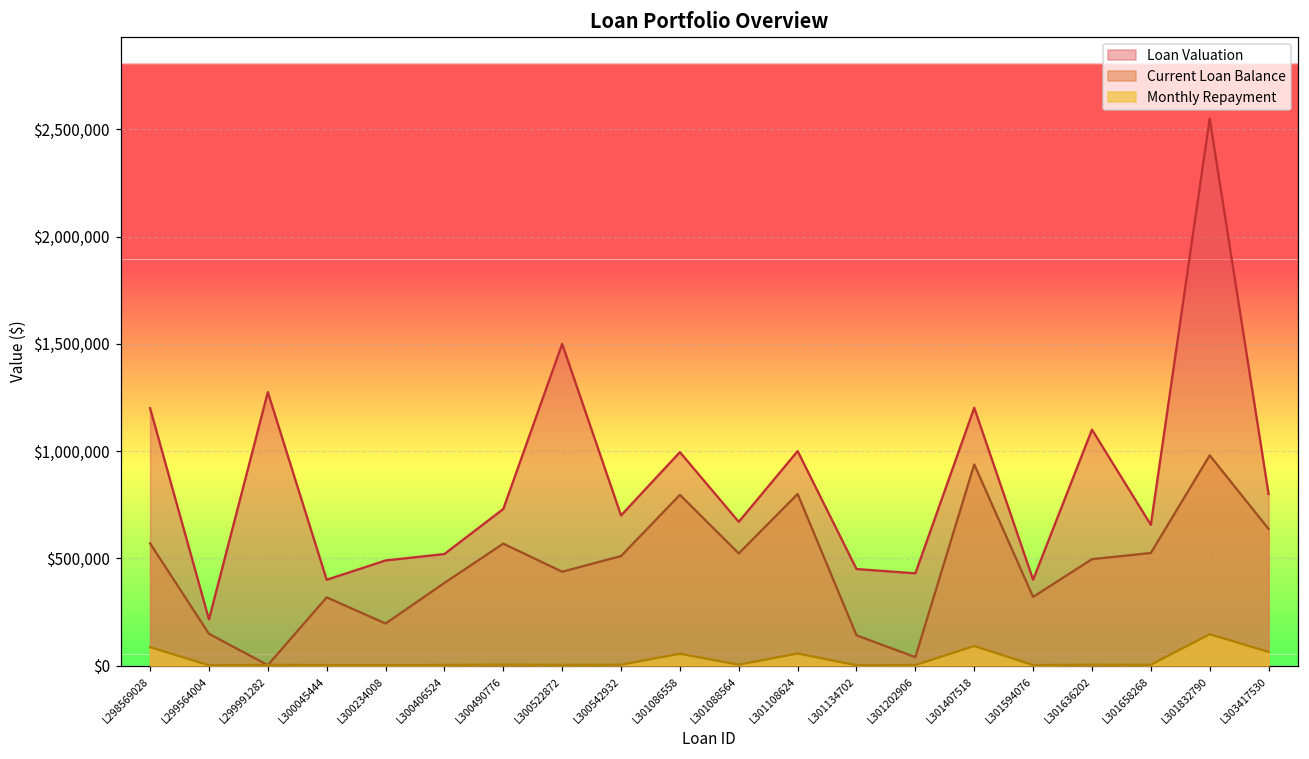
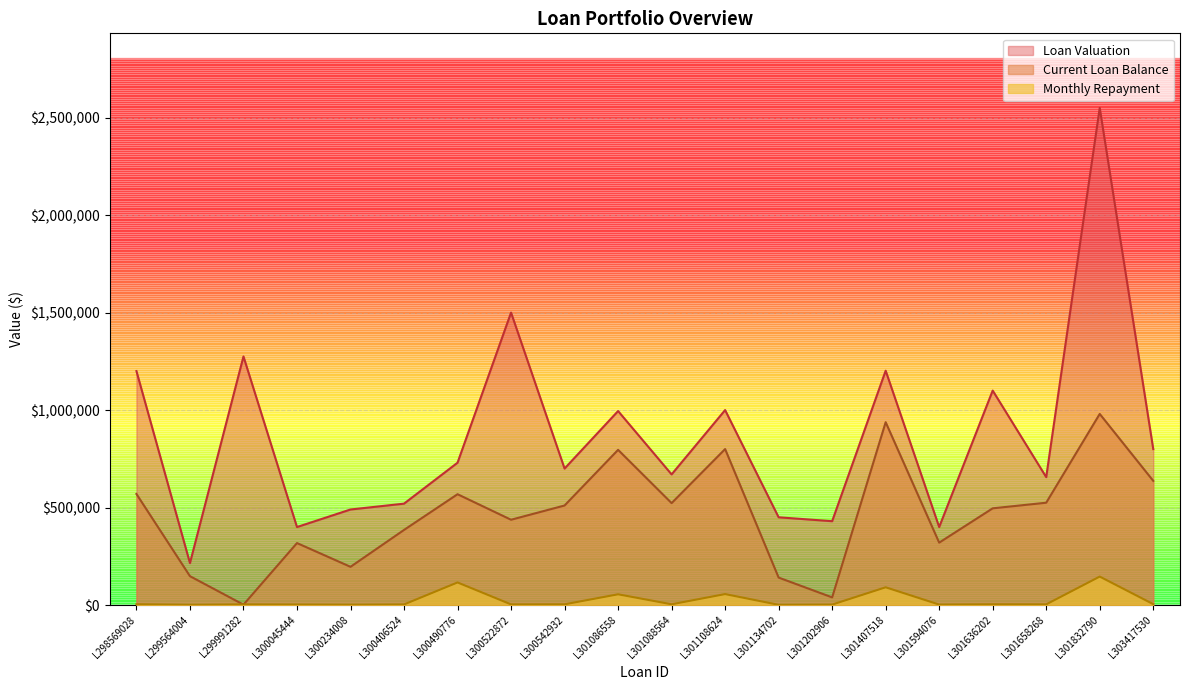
  {
    "Monthly Repayment": {
-     "L298569028": "$90,000",
+     "L298569028": "$0",
      "L299564004": "$0",
      "L300045444": "$0",
      "L300234008": "$0",
      "L300406524": "$0",
-     "L300490776": "$0",
+     "L300490776": "$120,000",
      "L300522872": "$0",
      "L300542932": "$0",
      "L301086558": "$60,000",
      "L301088564": "$0",
      "L301108624": "$60,000",
      "L301134702": "$0",
      "L301202906": "$0",
      "L301407518": "$90,000",
      "L301594076": "$0",
      "L301636202": "$0",
      "L301658268": "$0",
      "L301832790": "$150,000",
-     "L303417530": "$60,000"
+     "L303417530": "$0"
    }
  }
